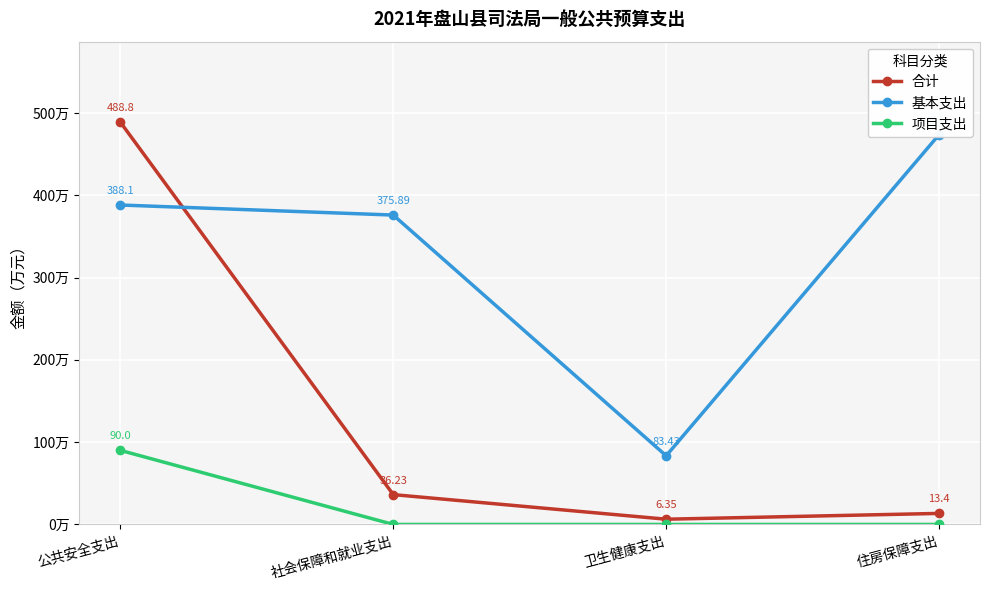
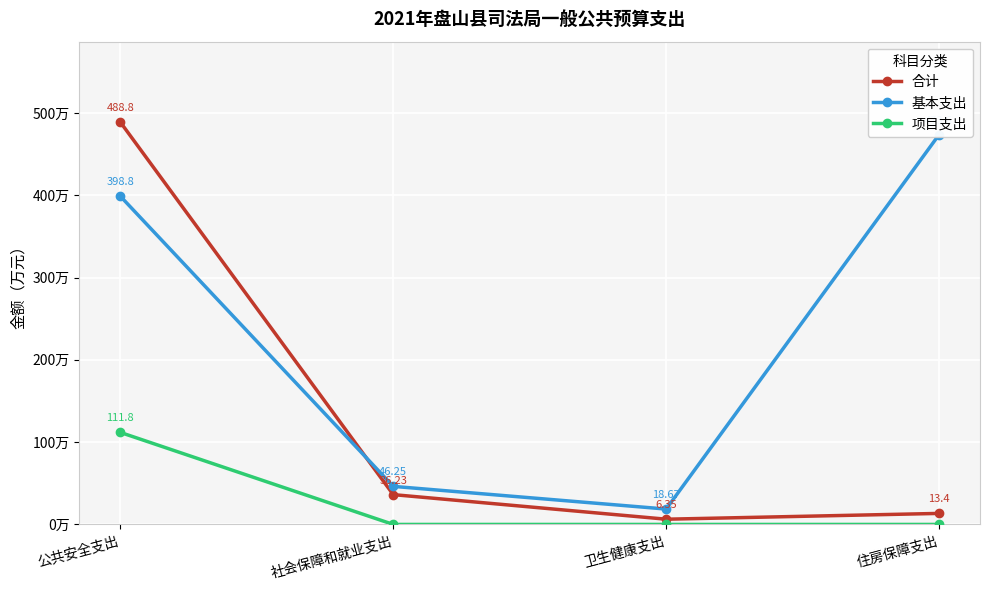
  {
    "合计": {
      "公共安全支出": 488.8,
      "住房保障支出": 13.4
    },
    "基本支出": {
-     "公共安全支出": 388.1,
-     "社会保障和就业支出": 375.89,
-     "卫生健康支出": 83.43
+     "公共安全支出": 398.8,
+     "社会保障和就业支出": 46.25,
+     "卫生健康支出": 18.67
    },
    "项目支出": {
-     "公共安全支出": 90.0
+     "公共安全支出": 111.8
    }
  }
